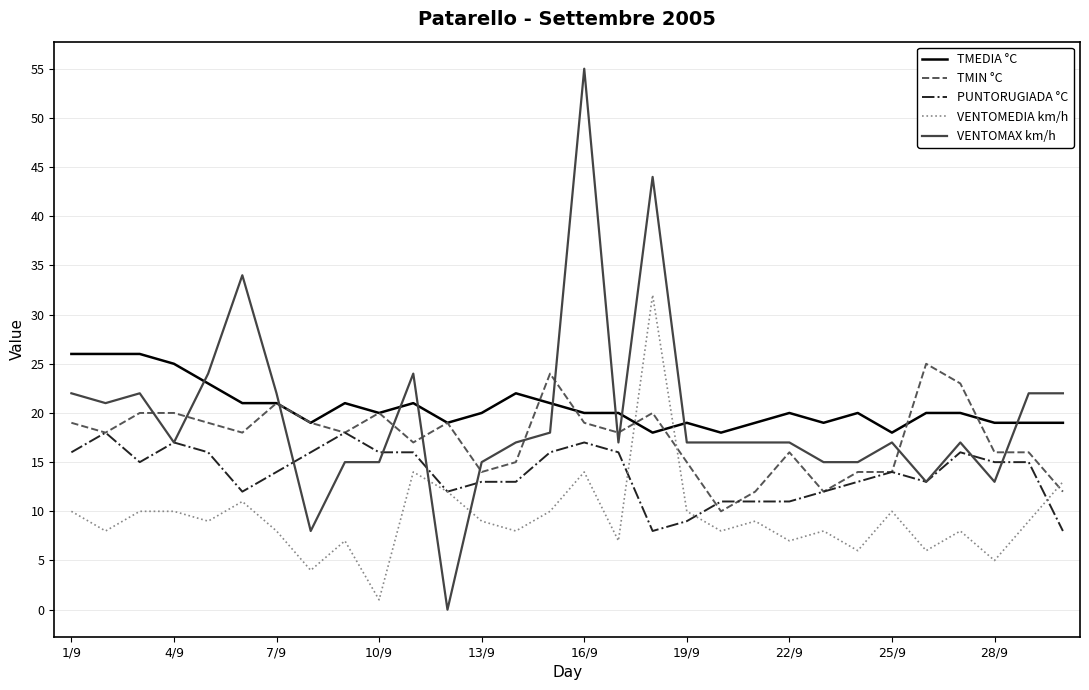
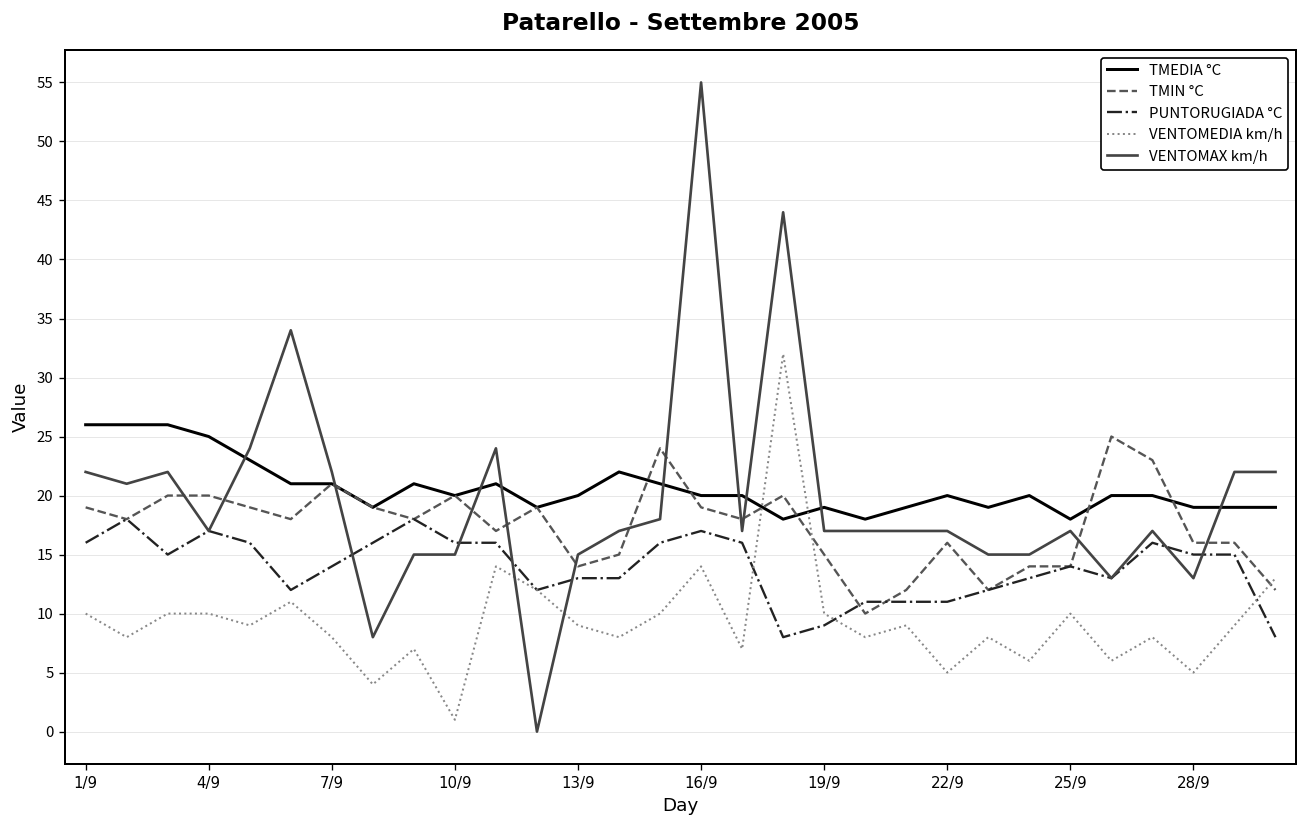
  {
    "VENTOMEDIA km/h": {
      "1/9": 10,
      "4/9": 10,
      "7/9": 8,
      "10/9": 1,
      "13/9": 9,
      "16/9": 14,
      "19/9": 10,
-     "22/9": 7,
+     "22/9": 5,
      "25/9": 10,
      "28/9": 5
    }
  }
